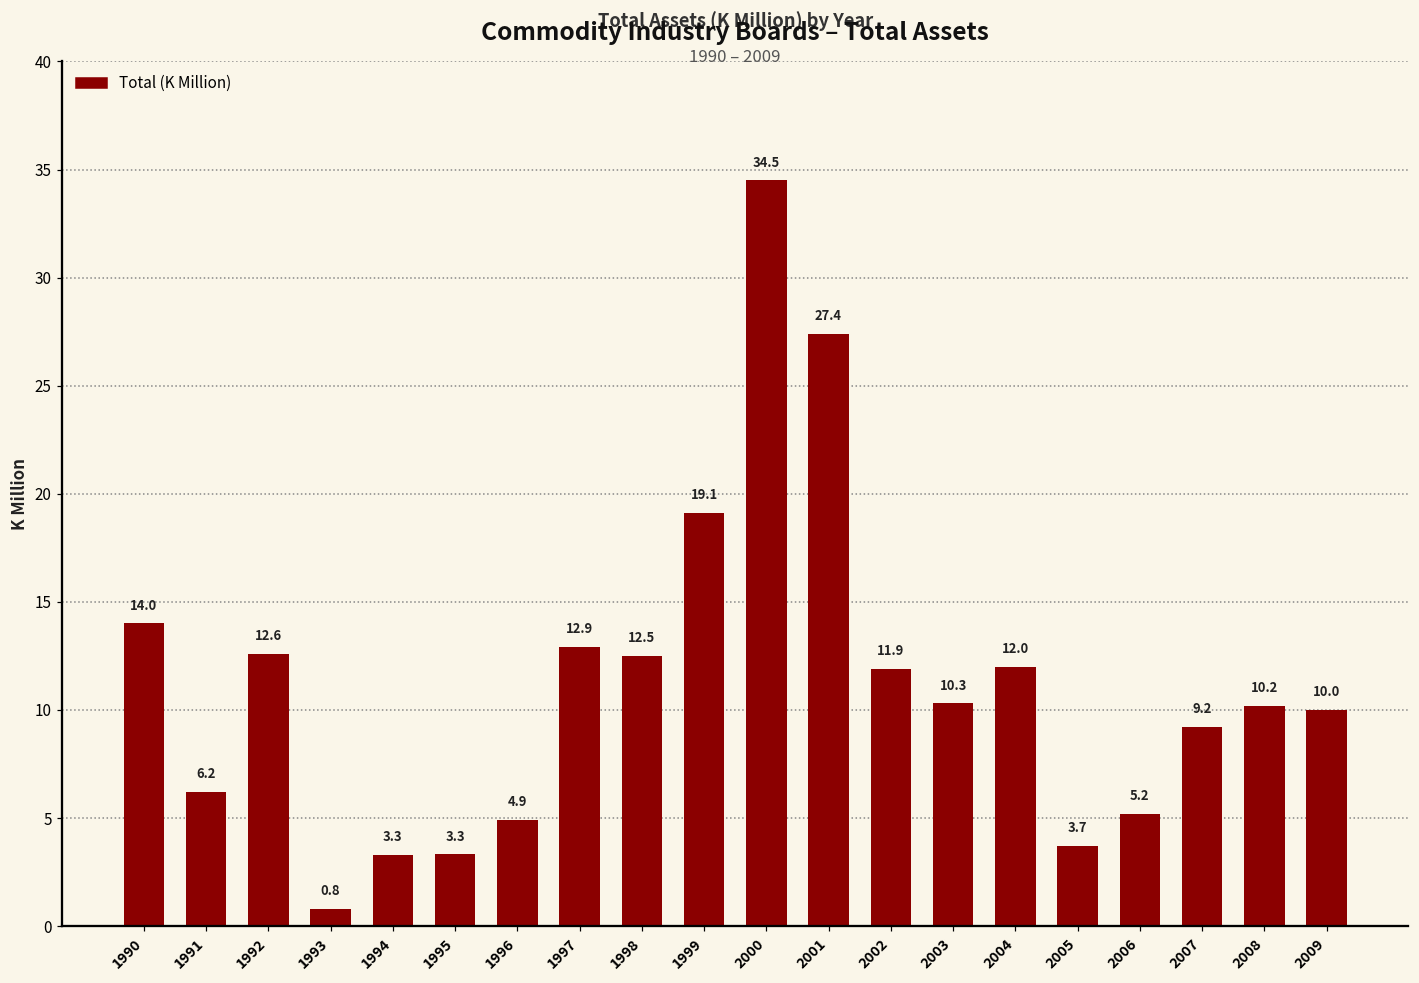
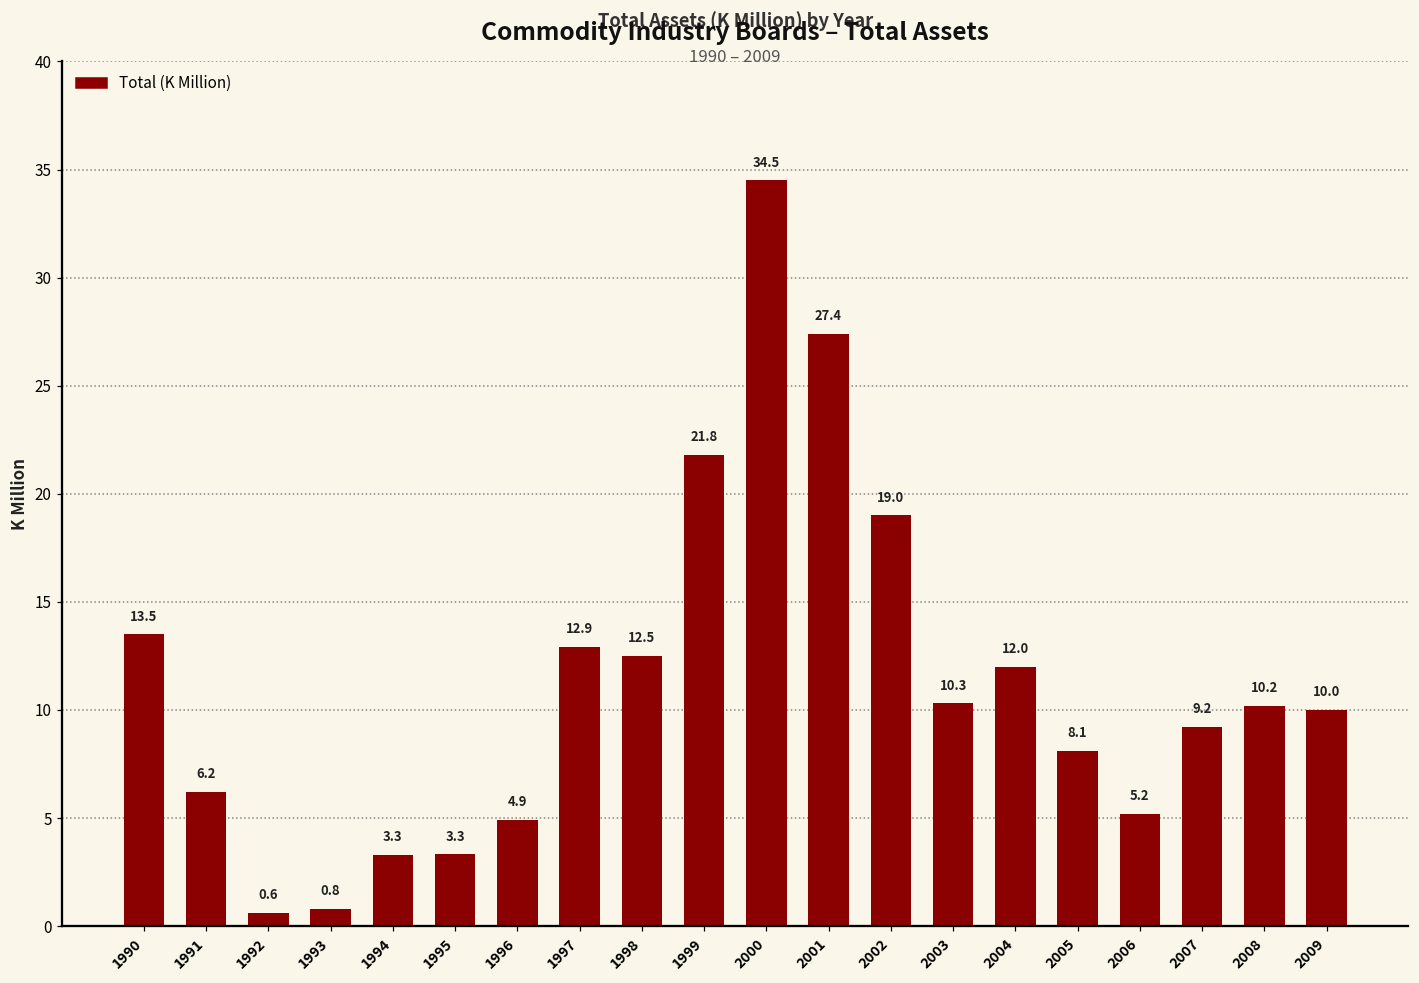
  {
-   "1990": 14.0,
+   "1990": 13.5,
    "1991": 6.2,
-   "1992": 12.6,
+   "1992": 0.6,
    "1993": 0.8,
    "1994": 3.3,
    "1995": 3.3,
    "1996": 4.9,
    "1997": 12.9,
    "1998": 12.5,
-   "1999": 19.1,
+   "1999": 21.8,
    "2000": 34.5,
    "2001": 27.4,
-   "2002": 11.9,
+   "2002": 19.0,
    "2003": 10.3,
    "2004": 12.0,
-   "2005": 3.7,
+   "2005": 8.1,
    "2006": 5.2,
    "2007": 9.2,
    "2008": 10.2,
    "2009": 10.0
  }
